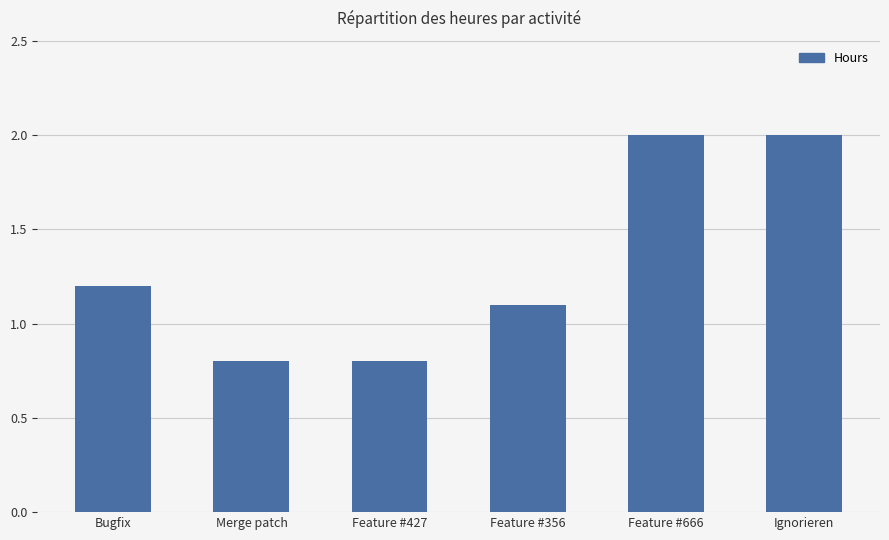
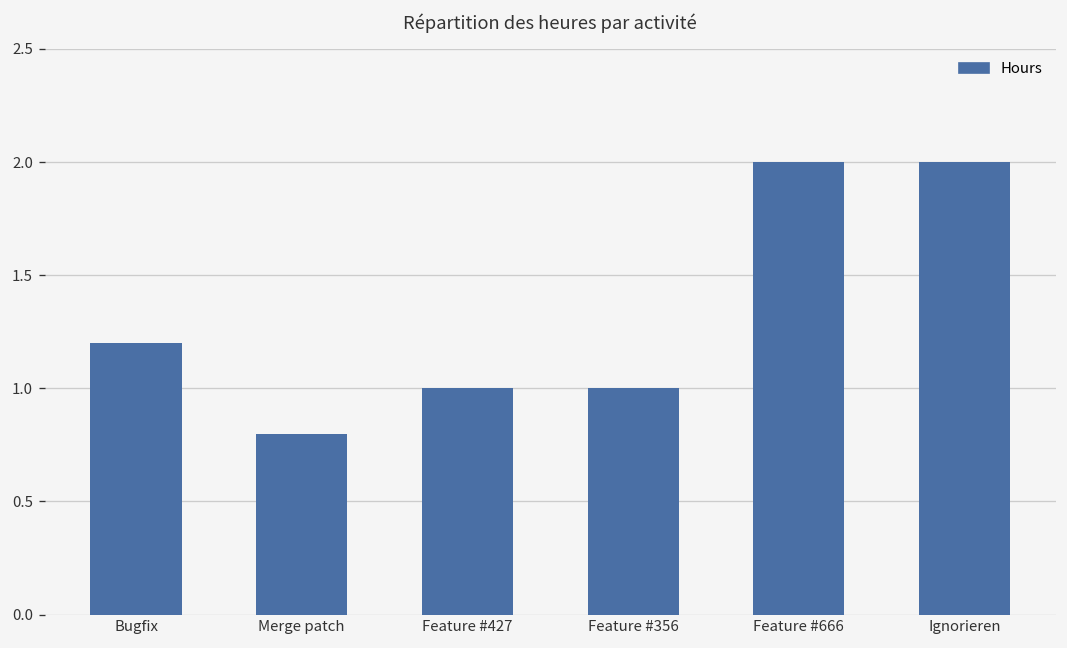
  {
    "Bugfix": 1.2,
    "Merge patch": 0.8,
-   "Feature #427": 0.8,
-   "Feature #356": 1.1,
+   "Feature #427": 1.0,
+   "Feature #356": 1.0,
    "Feature #666": 2.0,
    "Ignorieren": 2.0
  }
